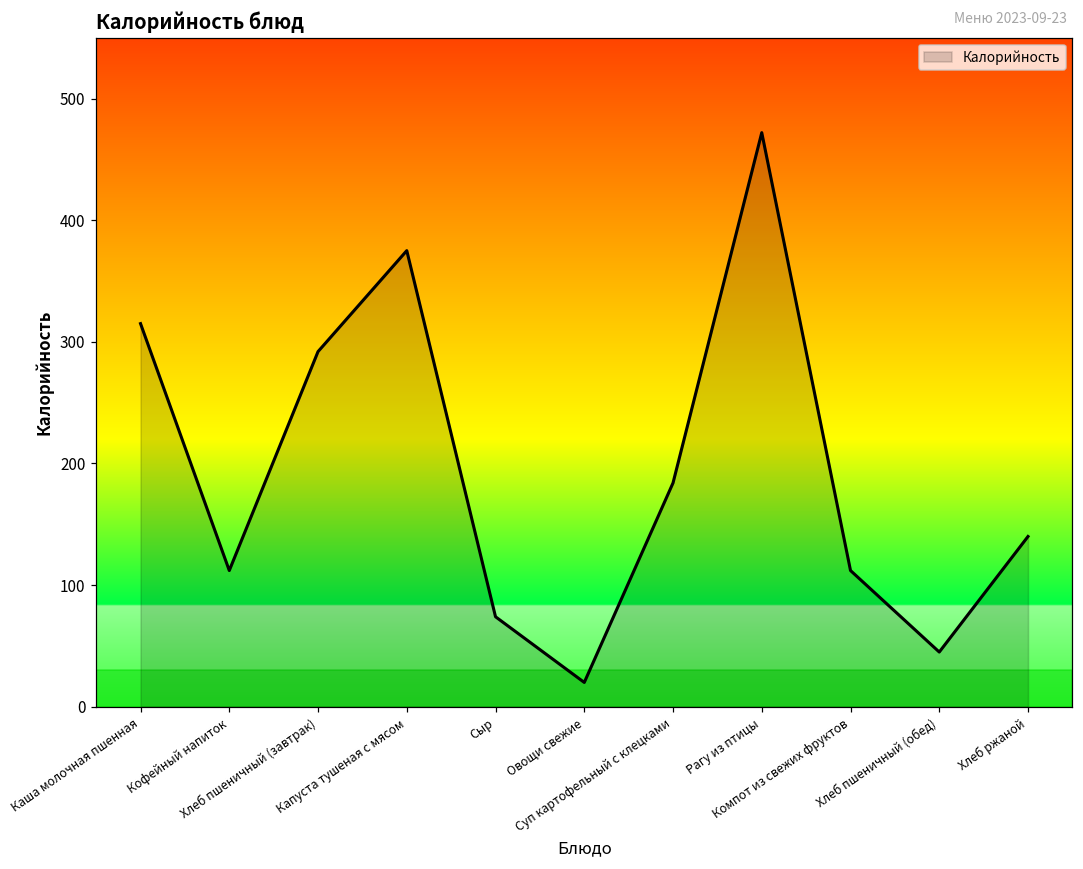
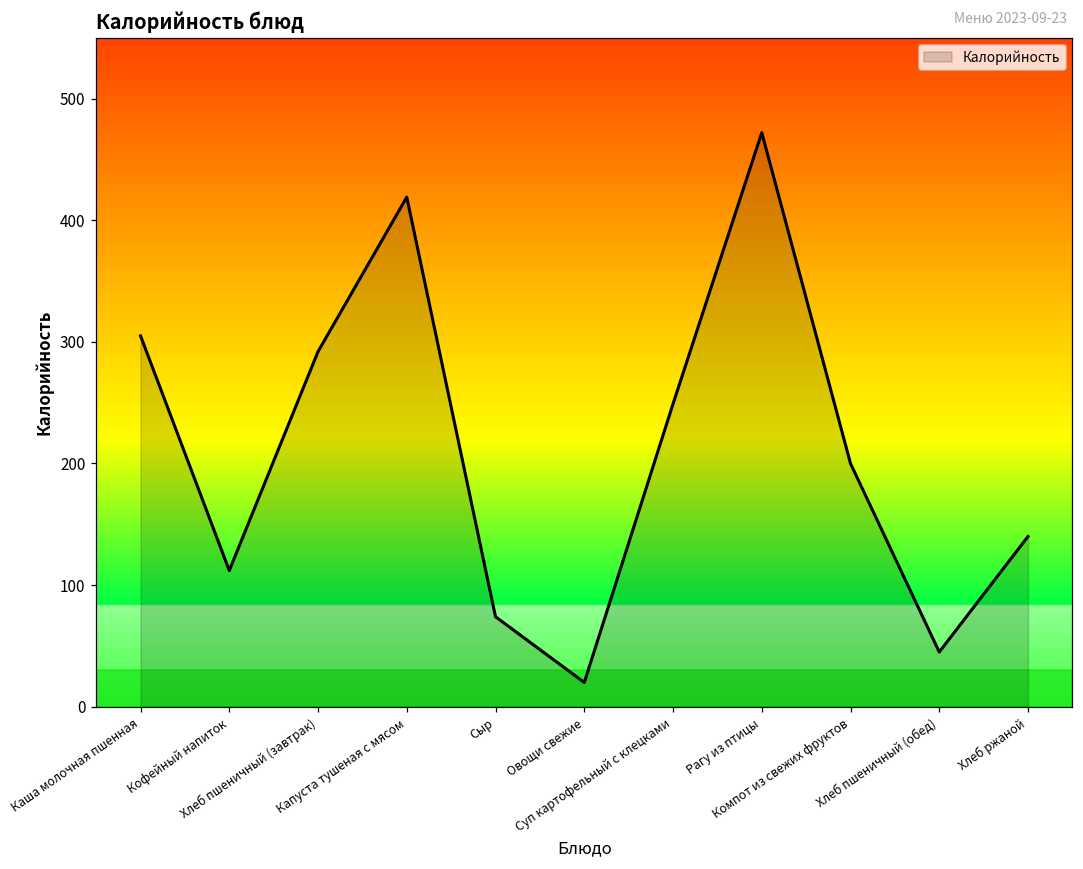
  {
-   "Каша молочная пшенная": 315,
+   "Каша молочная пшенная": 305,
    "Кофейный напиток": 112,
    "Хлеб пшеничный (завтрак)": 292,
-   "Капуста тушеная с мясом": 375,
+   "Капуста тушеная с мясом": 419,
    "Сыр": 74,
-   "Суп картофельный с клецками": 184,
+   "Суп картофельный с клецками": 249,
    "Рагу из птицы": 472,
-   "Компот из свежих фруктов": 112,
+   "Компот из свежих фруктов": 200,
    "Хлеб пшеничный (обед)": 45,
    "Хлеб ржаной": 140
  }
